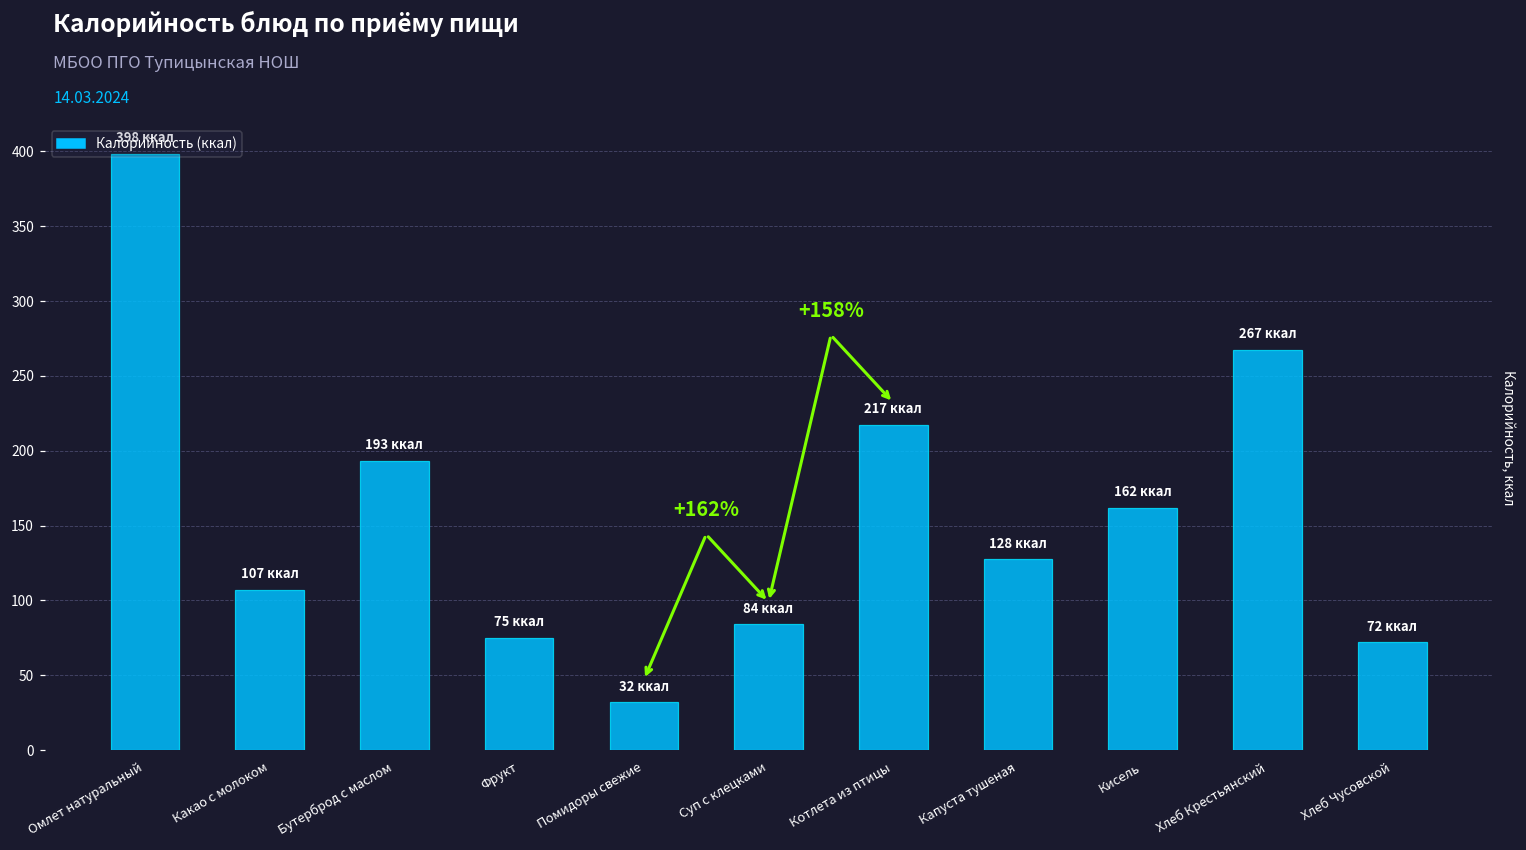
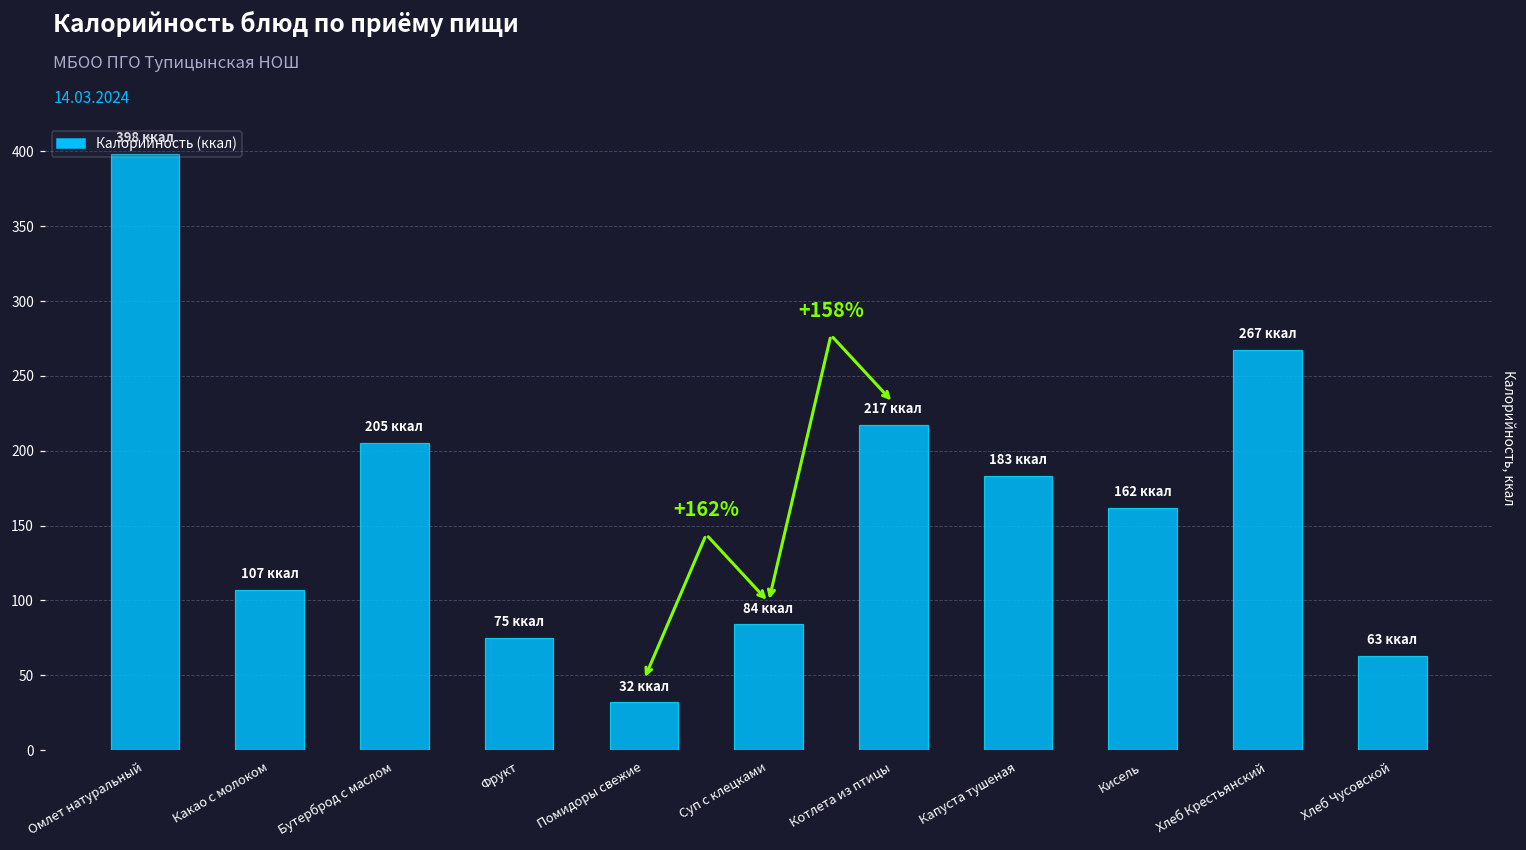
  {
    "Какао с молоком": 107,
-   "Бутерброд с маслом": 193,
+   "Бутерброд с маслом": 205,
    "Фрукт": 75,
    "Помидоры свежие": 32,
    "Суп с клецками": 84,
    "Котлета из птицы": 217,
-   "Капуста тушеная": 128,
+   "Капуста тушеная": 183,
    "Кисель": 162,
    "Хлеб Крестьянский": 267,
-   "Хлеб Чусовской": 72
+   "Хлеб Чусовской": 63
  }
